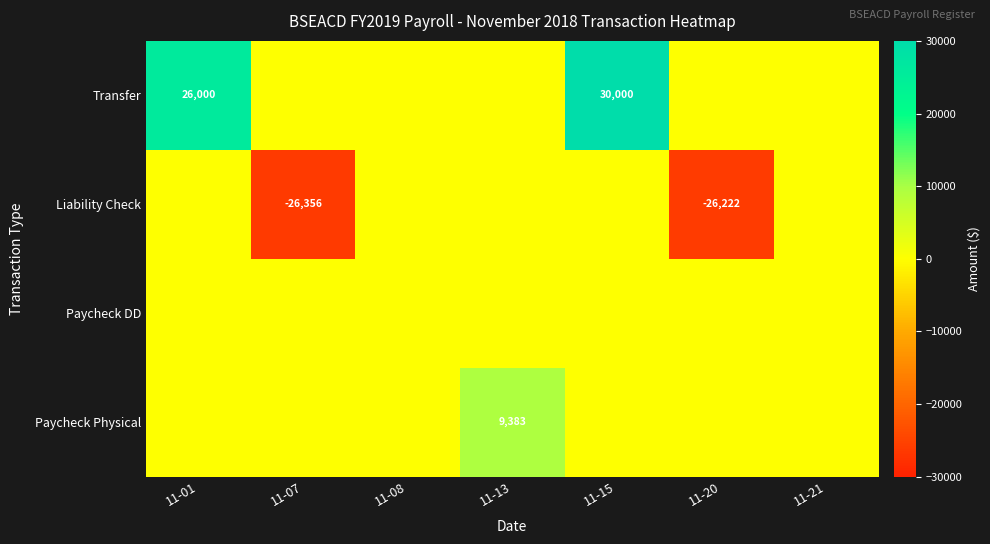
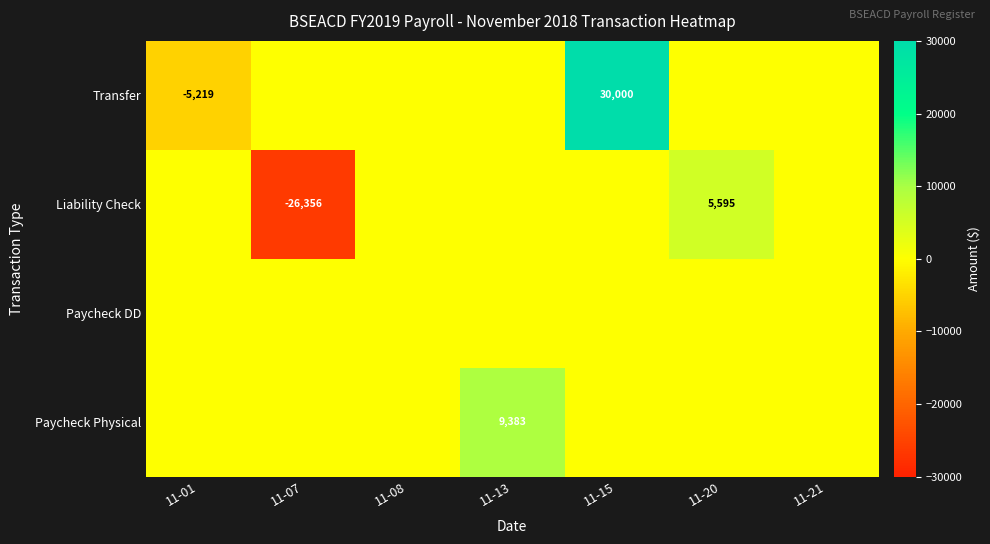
  {
    "Transfer": {
-     "11-01": "26,000",
+     "11-01": "-5,219",
      "11-15": "30,000"
    },
    "Liability Check": {
      "11-07": "-26,356",
-     "11-20": "-26,222"
+     "11-20": "5,595"
    },
    "Paycheck Physical": {
      "11-13": "9,383"
    }
  }
